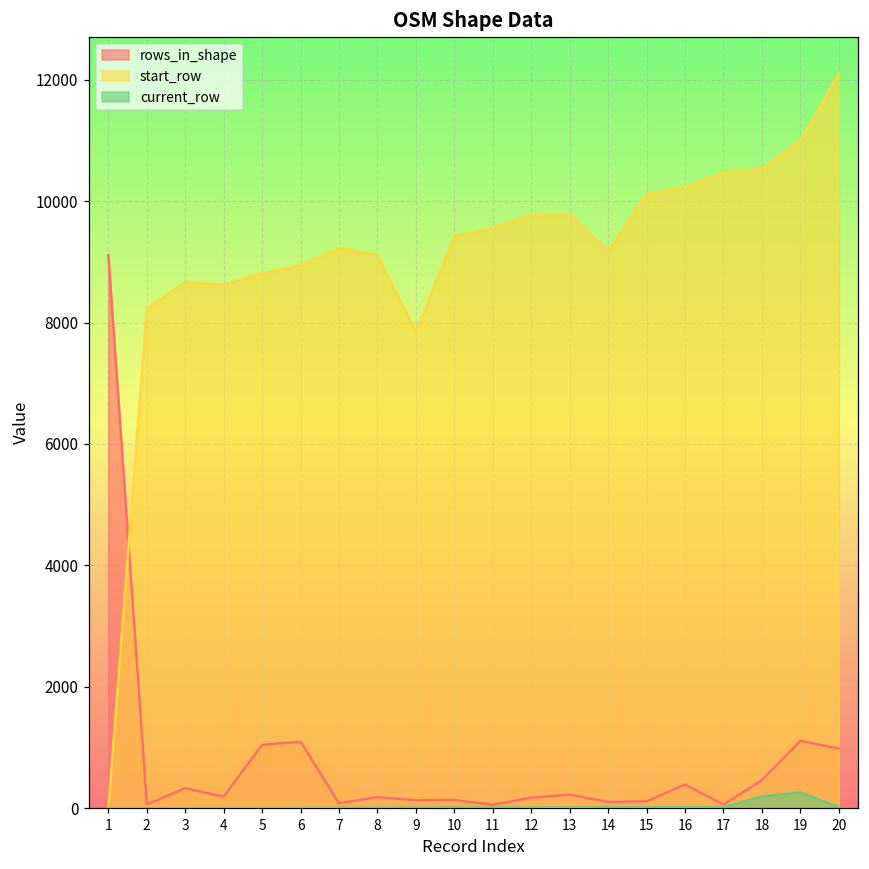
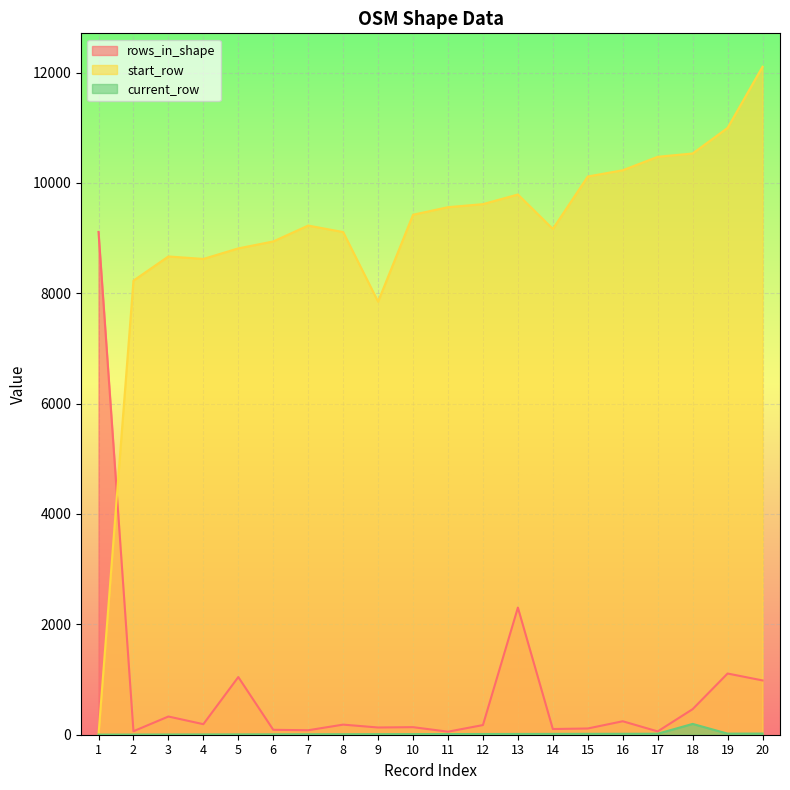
  {
    "rows_in_shape": {
      "1": 9100,
      "2": 100,
      "3": 300,
      "4": 200,
      "5": 1000,
-     "6": 1100,
+     "6": 100,
      "7": 100,
      "8": 200,
      "9": 100,
      "10": 100,
      "12": 200,
-     "13": 200,
+     "13": 2300,
      "14": 100,
      "15": 100,
-     "16": 400,
+     "16": 200,
      "18": 500,
      "19": 1100,
      "20": 1000
    },
    "start_row": {
      "2": 8200,
      "3": 8700,
      "4": 8600,
      "5": 8800,
      "6": 8900,
      "7": 9200,
      "8": 9100,
      "9": 7800,
      "10": 9400,
      "11": 9600,
-     "12": 9800,
+     "12": 9600,
      "13": 9800,
      "14": 9200,
      "15": 10100,
      "16": 10200,
      "17": 10500,
      "18": 10500,
      "19": 11000,
      "20": 12100
    },
    "current_row": {
      "2": 0,
      "3": 0,
      "4": 0,
      "5": 0,
      "6": 0,
      "7": 0,
      "8": 0,
      "9": 0,
      "10": 0,
      "12": 0,
      "13": 0,
      "14": 0,
      "15": 0,
      "16": 0,
      "18": 200,
-     "19": 300,
+     "19": 0,
      "20": 0
    }
  }
